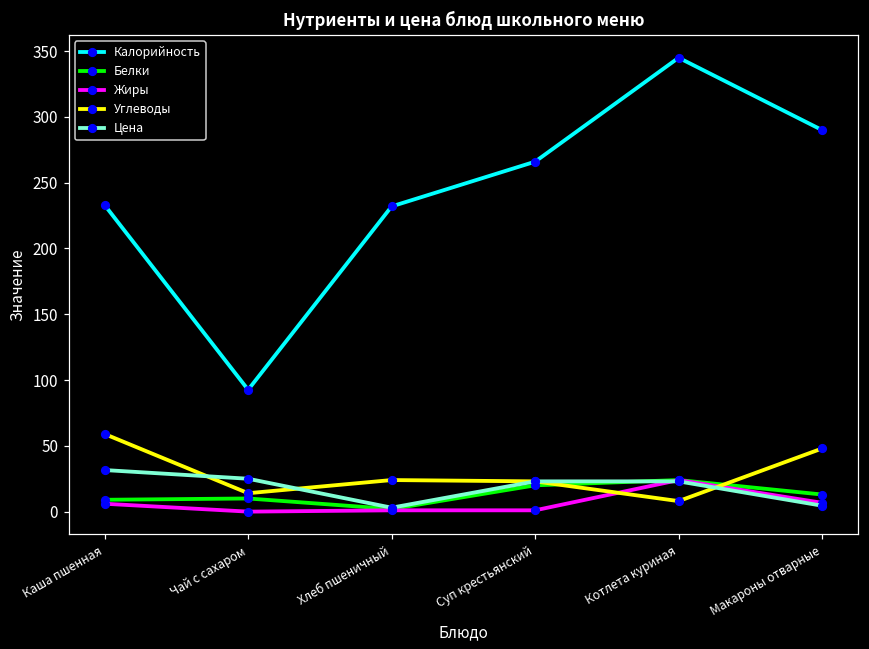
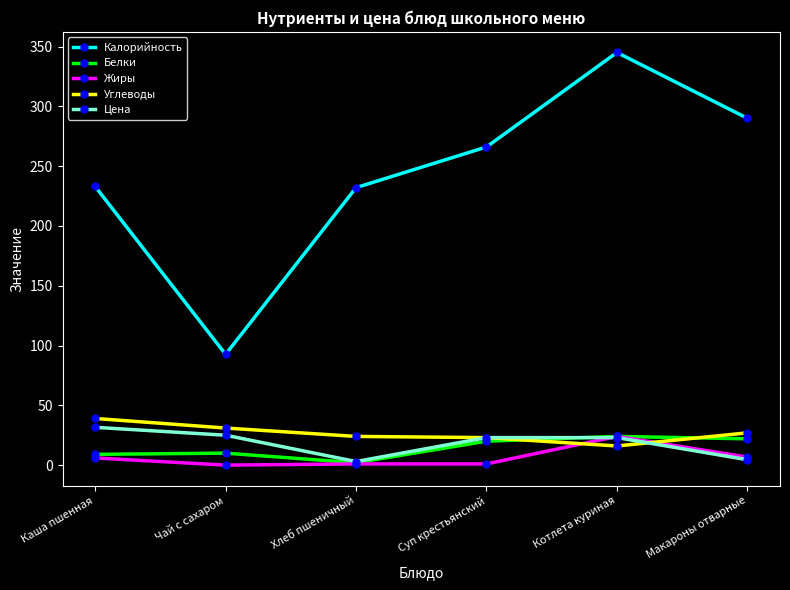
  {
    "Калорийность": {
      "Каша пшенная": 233,
      "Чай с сахаром": 93,
      "Хлеб пшеничный": 232,
      "Суп крестьянский": 266,
      "Котлета куриная": 345,
      "Макароны отварные": 290
    },
    "Белки": {
      "Каша пшенная": 9,
      "Чай с сахаром": 10,
      "Суп крестьянский": 20,
-     "Макароны отварные": 13
+     "Макароны отварные": 22
    },
    "Жиры": {
      "Каша пшенная": 6,
      "Чай с сахаром": 0,
      "Суп крестьянский": 1,
      "Макароны отварные": 7
    },
    "Углеводы": {
-     "Каша пшенная": 59,
-     "Чай с сахаром": 14,
+     "Каша пшенная": 39,
+     "Чай с сахаром": 31,
      "Хлеб пшеничный": 24,
-     "Котлета куриная": 8,
-     "Макароны отварные": 48
+     "Котлета куриная": 16,
+     "Макароны отварные": 27
    },
    "Цена": {
      "Каша пшенная": 32,
      "Чай с сахаром": 25,
      "Макароны отварные": 5
    }
  }
